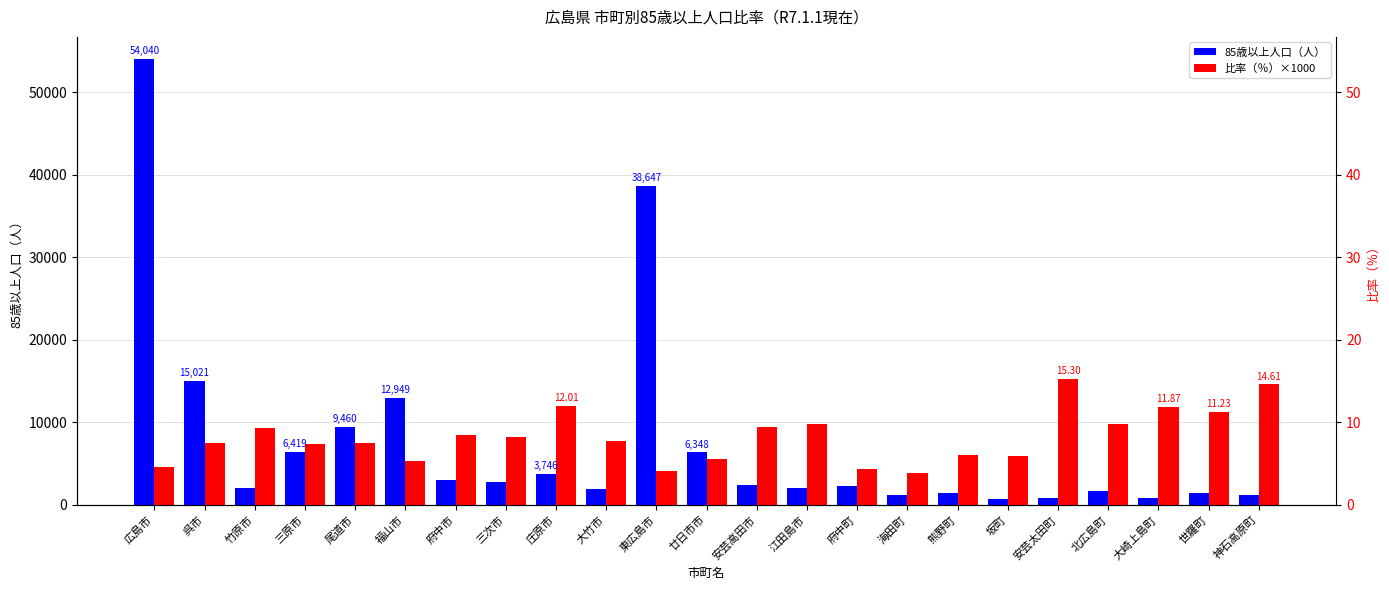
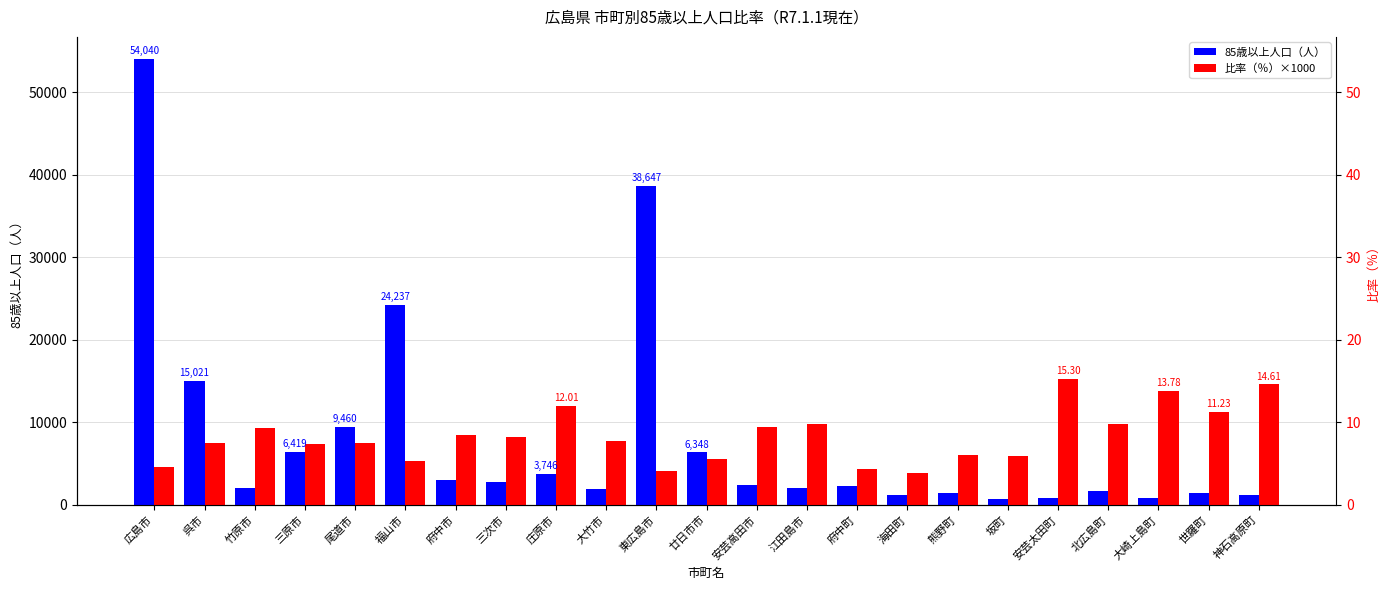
  {
    "85歳以上人口（人）": {
      "広島市": "54,040",
      "呉市": "15,021",
      "三原市": "6,419",
      "尾道市": "9,460",
-     "福山市": "12,949",
+     "福山市": "24,237",
      "庄原市": "3,746",
      "東広島市": "38,647",
      "廿日市市": "6,348"
    },
    "比率（％）×1000": {
-     "大崎上島町": "11.87"
+     "大崎上島町": "13.78"
    }
  }
